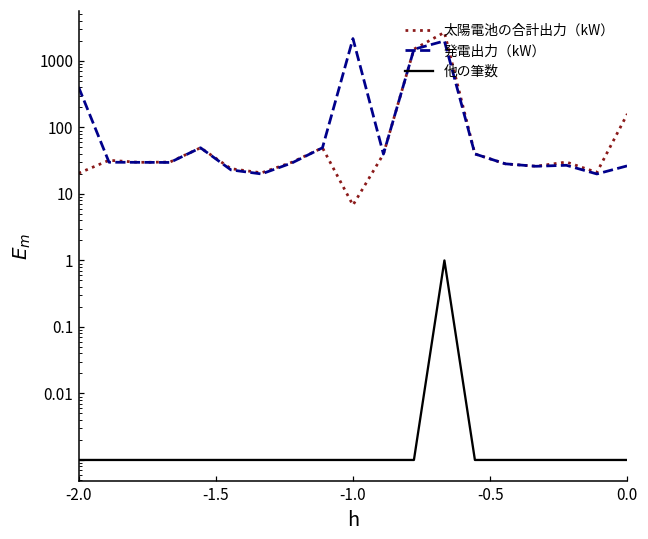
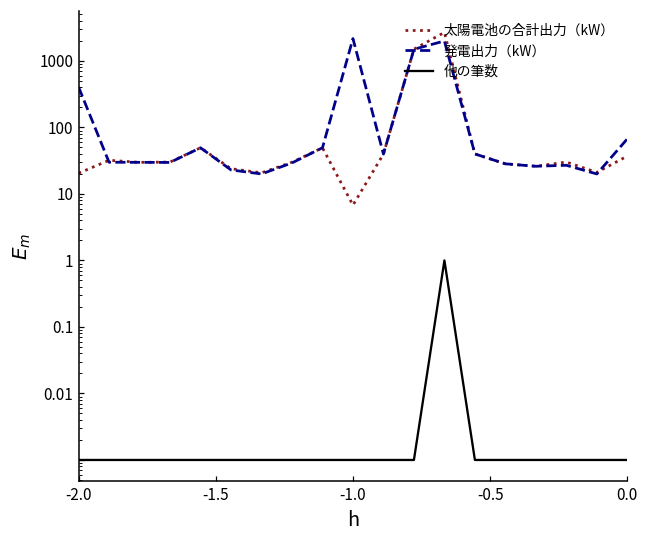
  {
    "太陽電池の合計出力（kW）": {
      "-2.0": 21,
      "-1.0": 7,
-     "0.0": 160
+     "0.0": 40
    },
    "発電出力（kW）": {
      "-2.0": 400,
      "-1.0": 2200,
-     "0.0": 30
+     "0.0": 70
    },
    "他の筆数": {
      "-2.0": 0.0010,
      "-1.0": 0.0010,
      "0.0": 0.0010
    }
  }
